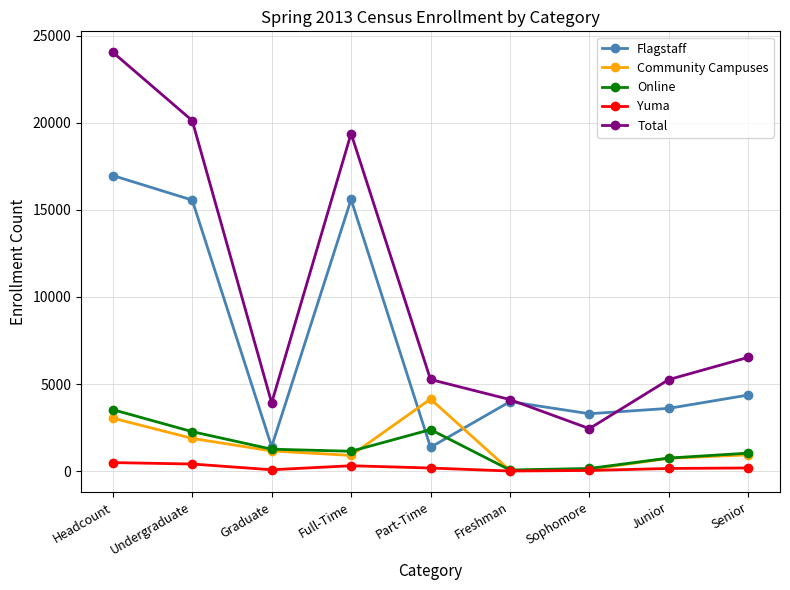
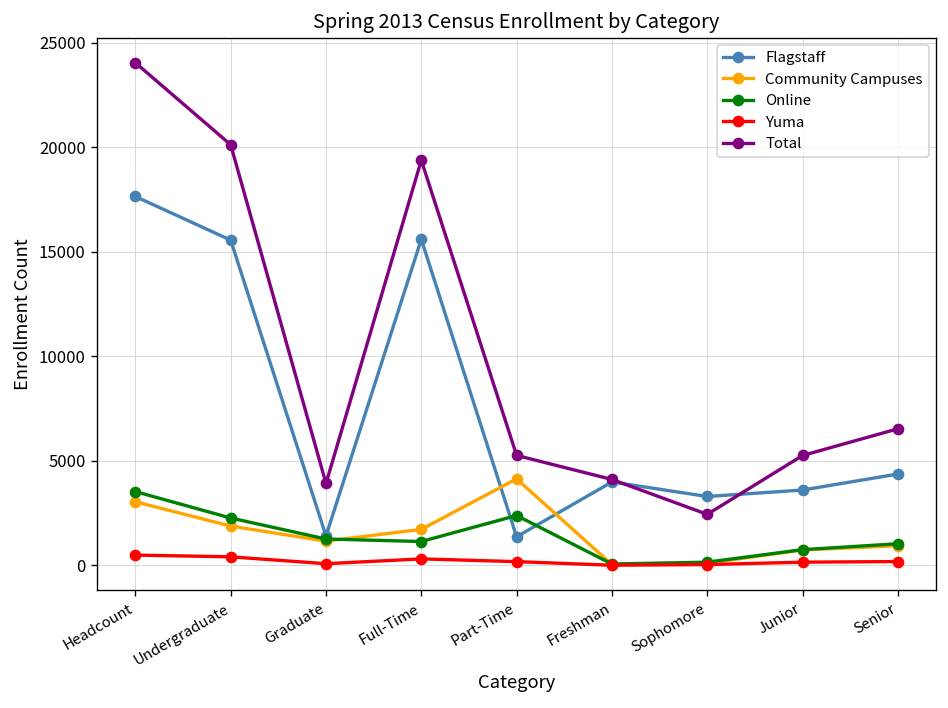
  {
    "Flagstaff": {
-     "Headcount": 17000,
+     "Headcount": 17600,
      "Undergraduate": 15600,
      "Graduate": 1400,
      "Full-Time": 15600,
      "Part-Time": 1400,
      "Sophomore": 3300,
      "Junior": 3600,
      "Senior": 4400
    },
    "Community Campuses": {
      "Headcount": 3000,
      "Undergraduate": 1900,
-     "Full-Time": 900,
+     "Full-Time": 1700,
      "Part-Time": 4100
    },
    "Online": {
      "Headcount": 3500,
      "Undergraduate": 2300,
      "Full-Time": 1100,
      "Part-Time": 2400
    },
    "Yuma": {
      "Headcount": 500,
      "Undergraduate": 400,
      "Graduate": 100,
      "Full-Time": 300,
      "Part-Time": 200,
      "Junior": 200,
      "Senior": 200
    },
    "Total": {
      "Headcount": 24000,
      "Undergraduate": 20100,
      "Graduate": 3900,
      "Full-Time": 19400,
      "Part-Time": 5300,
      "Sophomore": 2400,
      "Junior": 5300,
      "Senior": 6500
    }
  }
